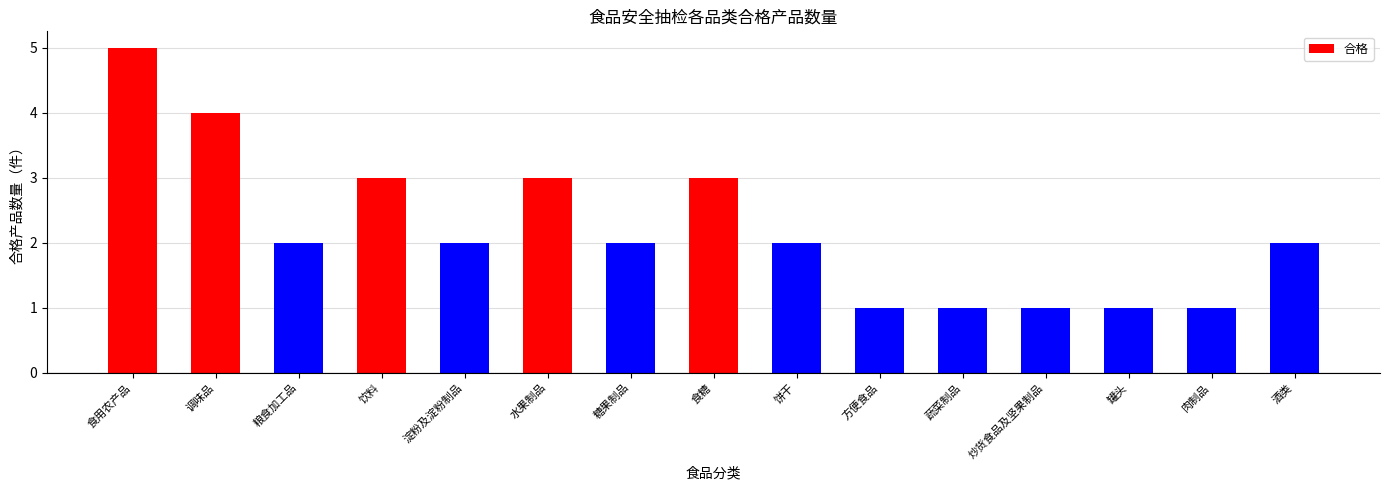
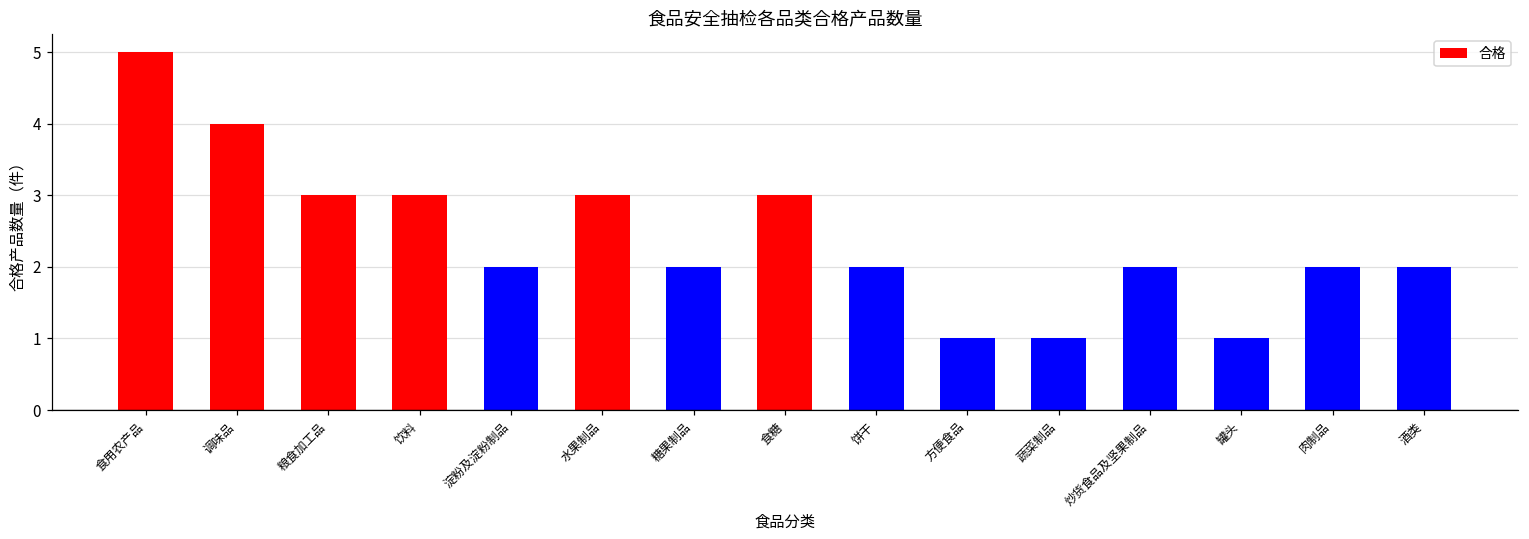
  {
    "食用农产品": 5,
    "调味品": 4,
-   "粮食加工品": 2,
+   "粮食加工品": 3,
    "饮料": 3,
    "淀粉及淀粉制品": 2,
    "水果制品": 3,
    "糖果制品": 2,
    "食糖": 3,
    "饼干": 2,
    "方便食品": 1,
    "蔬菜制品": 1,
-   "炒货食品及坚果制品": 1,
+   "炒货食品及坚果制品": 2,
    "罐头": 1,
-   "肉制品": 1,
+   "肉制品": 2,
    "酒类": 2
  }
